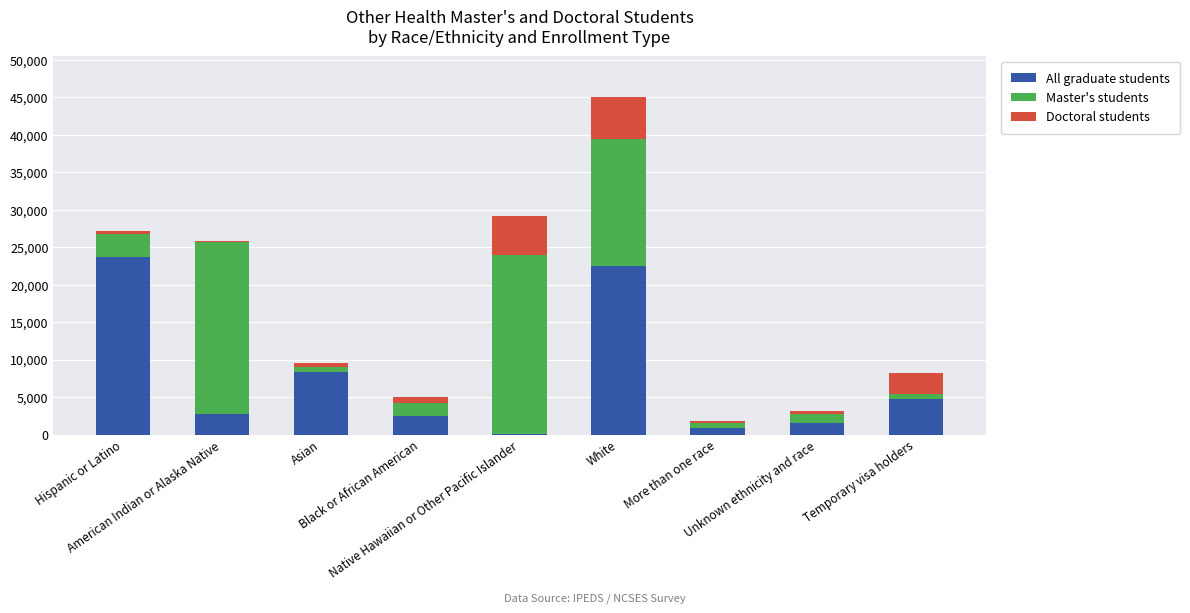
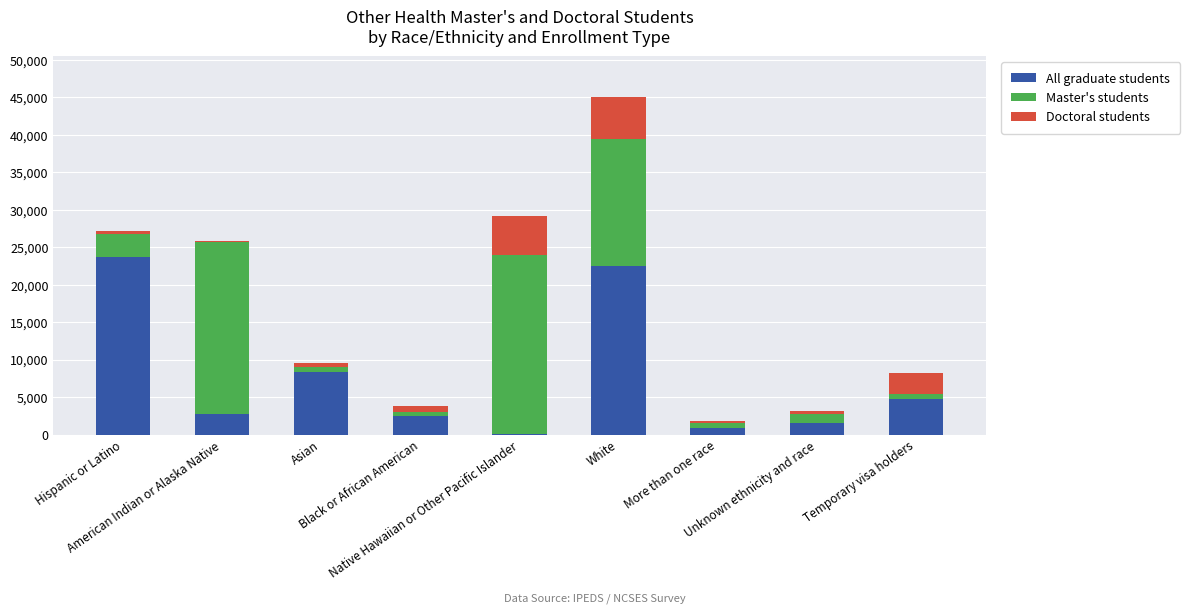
  {
    "All graduate students": {
      "Hispanic or Latino": "24,000",
      "American Indian or Alaska Native": "3,000",
      "Asian": "8,000",
      "Black or African American": "2,000",
      "White": "23,000",
      "More than one race": "1,000",
      "Unknown ethnicity and race": "2,000",
      "Temporary visa holders": "5,000"
    },
    "Master's students": {
      "Hispanic or Latino": "3,000",
      "American Indian or Alaska Native": "23,000",
      "Asian": "1,000",
-     "Black or African American": "2,000",
+     "Black or African American": "1,000",
      "Native Hawaiian or Other Pacific Islander": "24,000",
      "White": "17,000",
      "More than one race": "1,000",
      "Unknown ethnicity and race": "1,000",
      "Temporary visa holders": "1,000"
    },
    "Doctoral students": {
      "Hispanic or Latino": "0",
      "Asian": "1,000",
      "Black or African American": "1,000",
      "Native Hawaiian or Other Pacific Islander": "5,000",
      "White": "6,000",
      "Unknown ethnicity and race": "0",
      "Temporary visa holders": "3,000"
    }
  }
